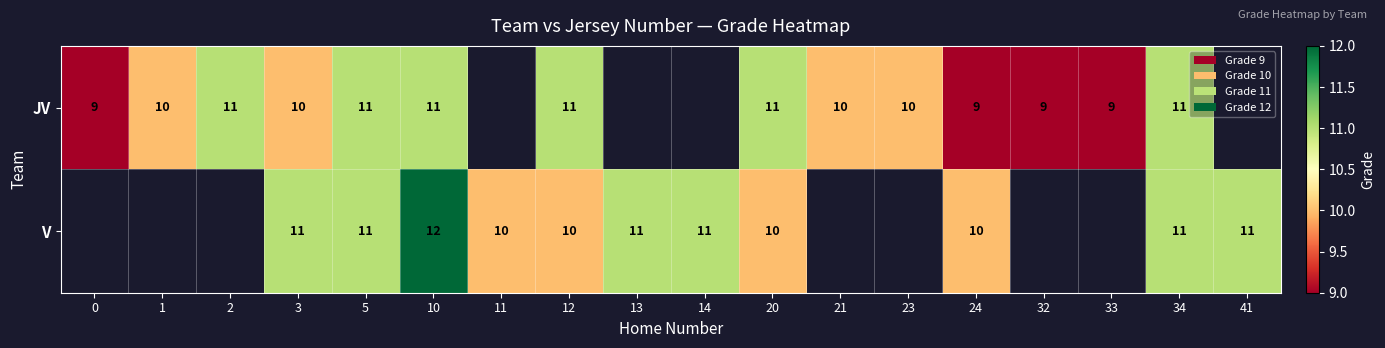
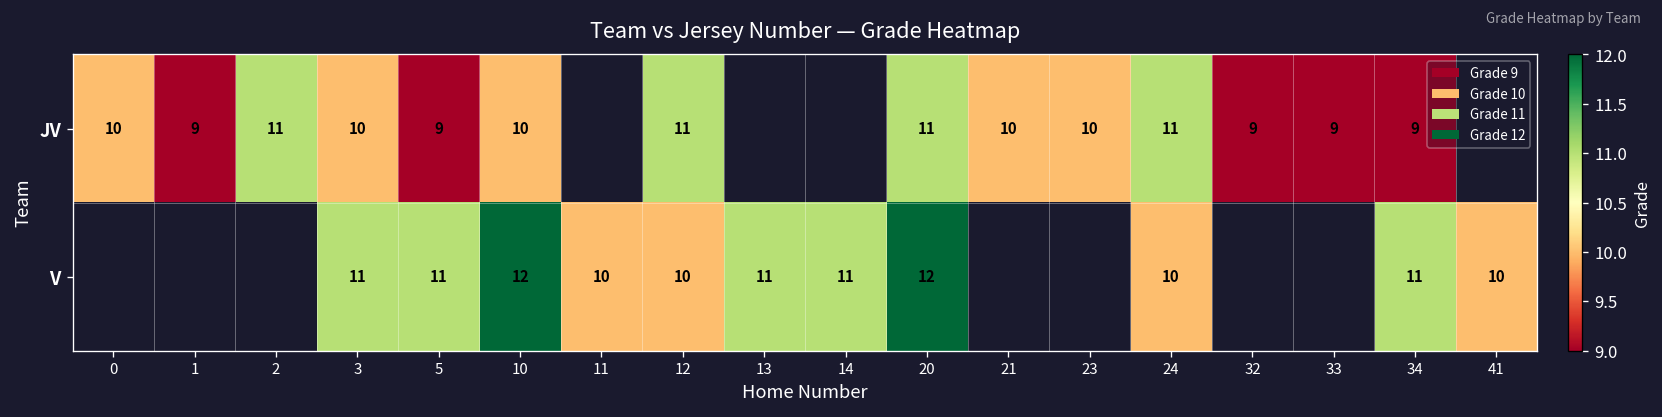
  {
    "JV": {
-     "0": 9,
-     "1": 10,
+     "0": 10,
+     "1": 9,
      "2": 11,
      "3": 10,
-     "5": 11,
-     "10": 11,
+     "5": 9,
+     "10": 10,
      "12": 11,
      "20": 11,
      "21": 10,
      "23": 10,
-     "24": 9,
+     "24": 11,
      "32": 9,
      "33": 9,
-     "34": 11
+     "34": 9
    },
    "V": {
      "3": 11,
      "5": 11,
      "10": 12,
      "11": 10,
      "12": 10,
      "13": 11,
      "14": 11,
-     "20": 10,
+     "20": 12,
      "24": 10,
      "34": 11,
-     "41": 11
+     "41": 10
    }
  }
